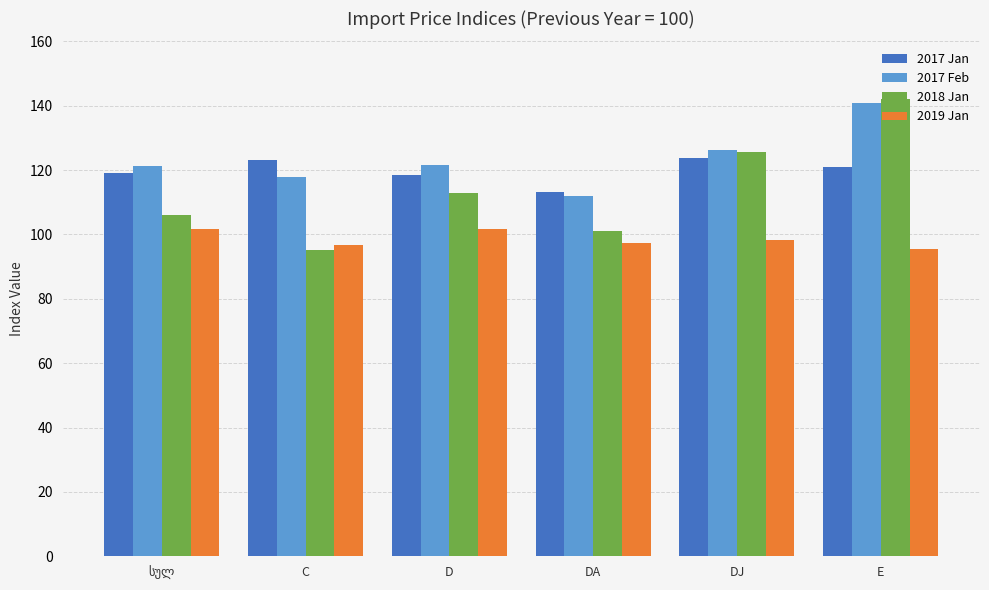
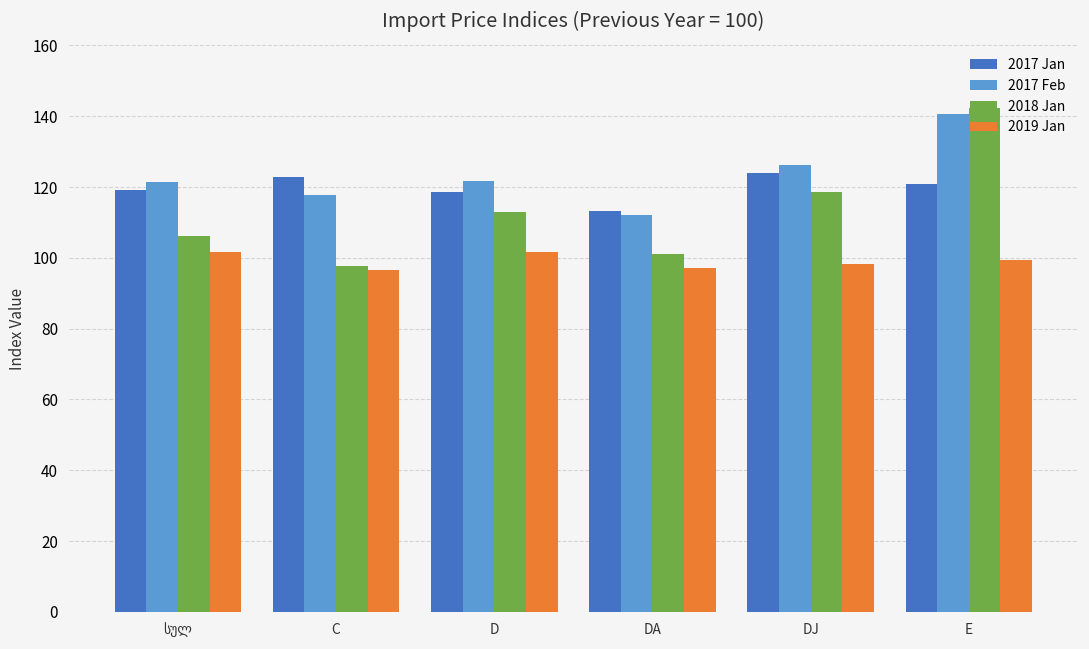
  {
    "2018 Jan": {
      "სულ": 106,
-     "C": 95,
+     "C": 98,
      "D": 113,
      "DA": 101,
-     "DJ": 126,
+     "DJ": 119,
      "E": 142
    },
    "2019 Jan": {
      "სულ": 102,
      "C": 97,
      "D": 102,
      "DA": 97,
      "DJ": 98,
-     "E": 96
+     "E": 99
    }
  }
